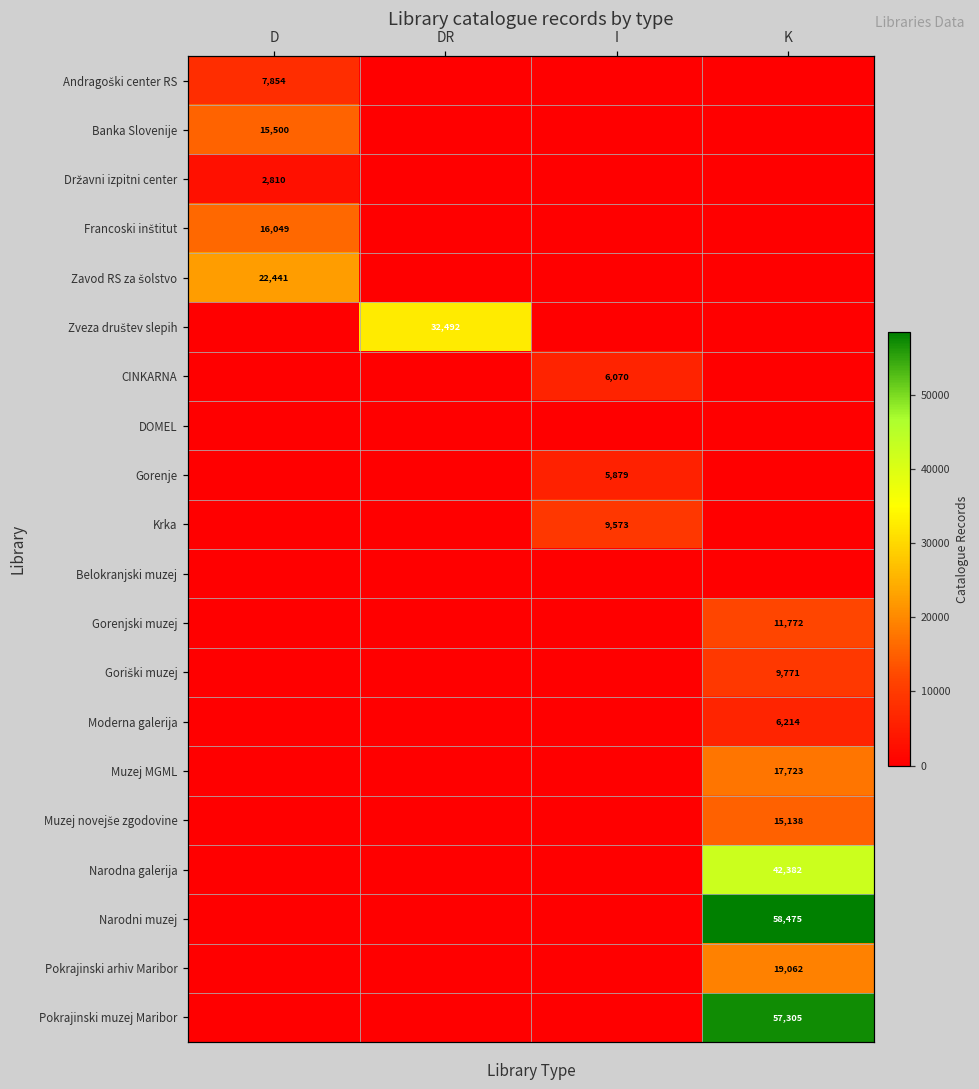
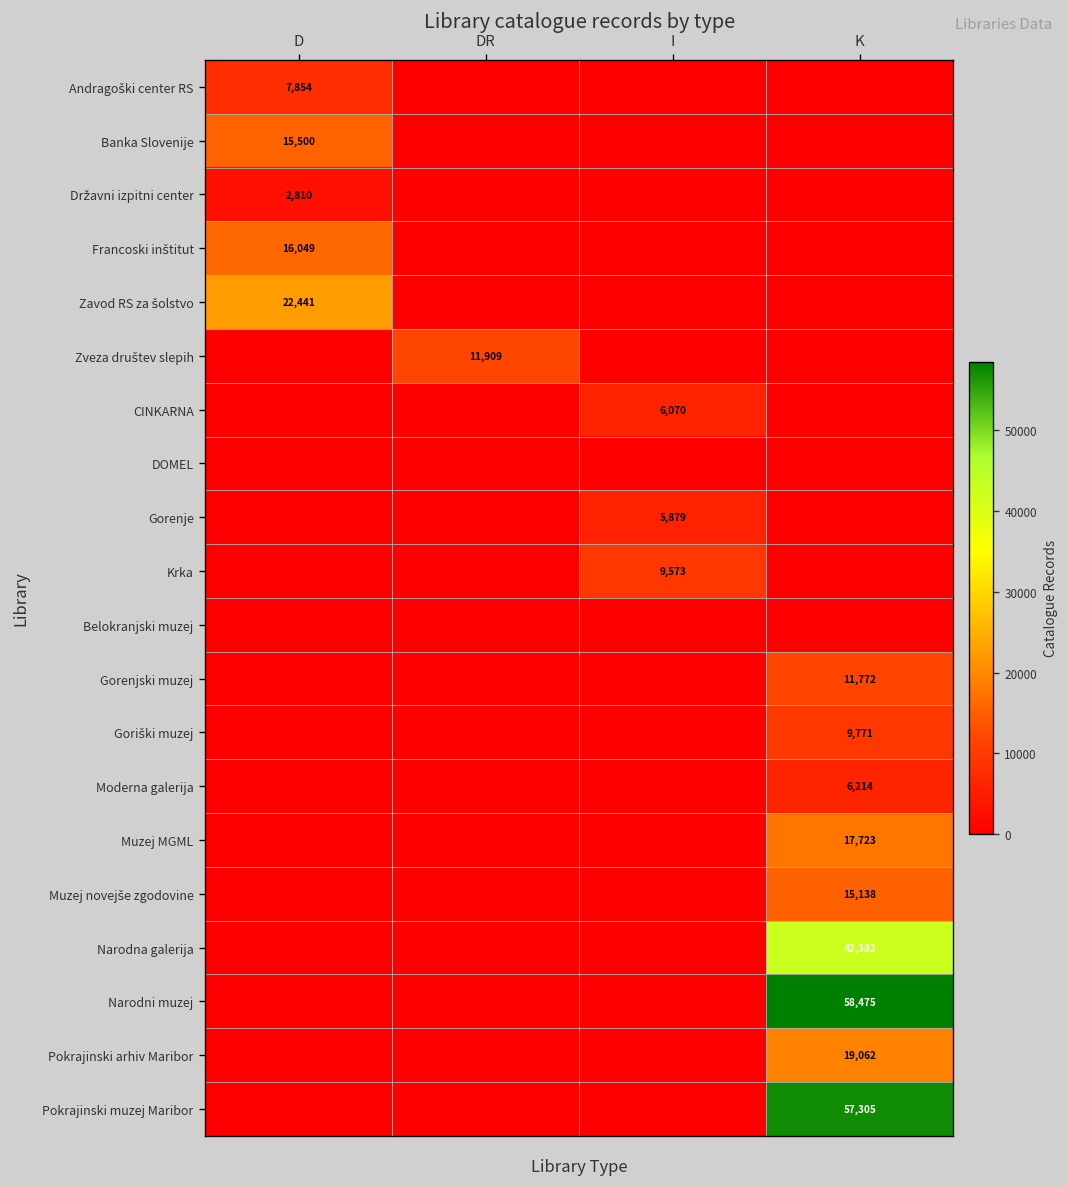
  {
    "Andragoški center RS": {
      "D": "7,854"
    },
    "Banka Slovenije": {
      "D": "15,500"
    },
    "Državni izpitni center": {
      "D": "2,810"
    },
    "Francoski inštitut": {
      "D": "16,049"
    },
    "Zavod RS za šolstvo": {
      "D": "22,441"
    },
    "Zveza društev slepih": {
-     "DR": "32,492"
+     "DR": "11,909"
    },
    "CINKARNA": {
      "I": "6,070"
    },
    "Gorenje": {
      "I": "5,879"
    },
    "Krka": {
      "I": "9,573"
    },
    "Gorenjski muzej": {
      "K": "11,772"
    },
    "Goriški muzej": {
      "K": "9,771"
    },
    "Moderna galerija": {
      "K": "6,214"
    },
    "Muzej MGML": {
      "K": "17,723"
    },
    "Muzej novejše zgodovine": {
      "K": "15,138"
    },
    "Narodna galerija": {
      "K": "42,382"
    },
    "Narodni muzej": {
      "K": "58,475"
    },
    "Pokrajinski arhiv Maribor": {
      "K": "19,062"
    },
    "Pokrajinski muzej Maribor": {
      "K": "57,305"
    }
  }
